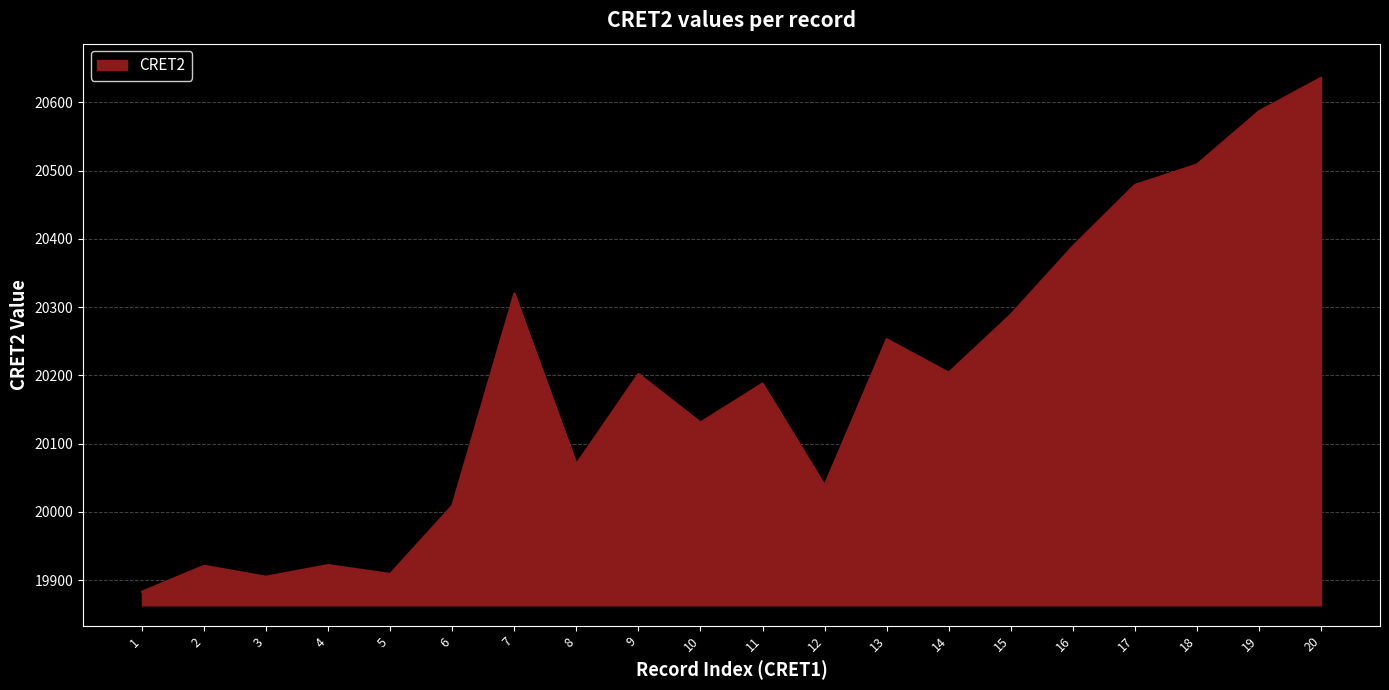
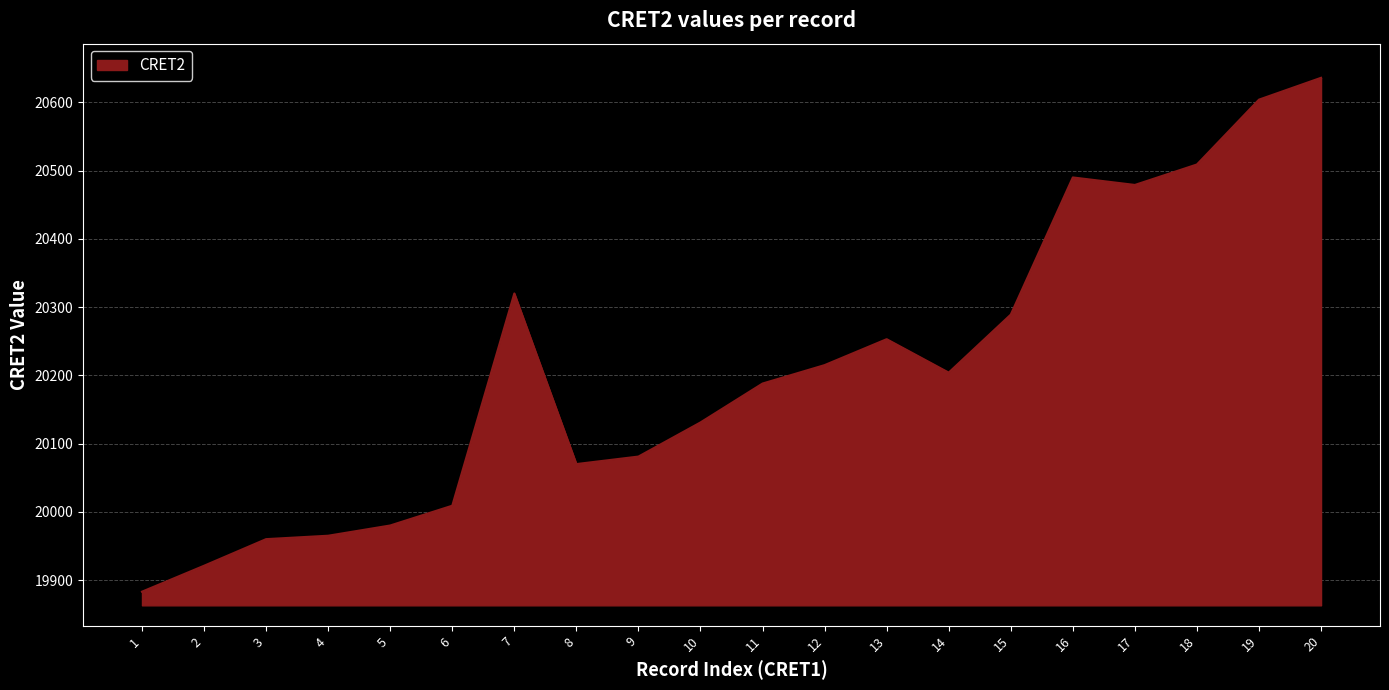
  {
    "1": 19880,
    "2": 19920,
-   "3": 19910,
-   "4": 19920,
-   "5": 19910,
+   "3": 19960,
+   "4": 19970,
+   "5": 19980,
    "6": 20010,
    "7": 20320,
    "8": 20070,
-   "9": 20200,
+   "9": 20080,
    "10": 20130,
    "11": 20190,
-   "12": 20040,
+   "12": 20220,
    "13": 20250,
    "14": 20200,
    "15": 20290,
-   "16": 20390,
+   "16": 20490,
    "17": 20480,
    "18": 20510,
-   "19": 20590,
+   "19": 20600,
    "20": 20640
  }
